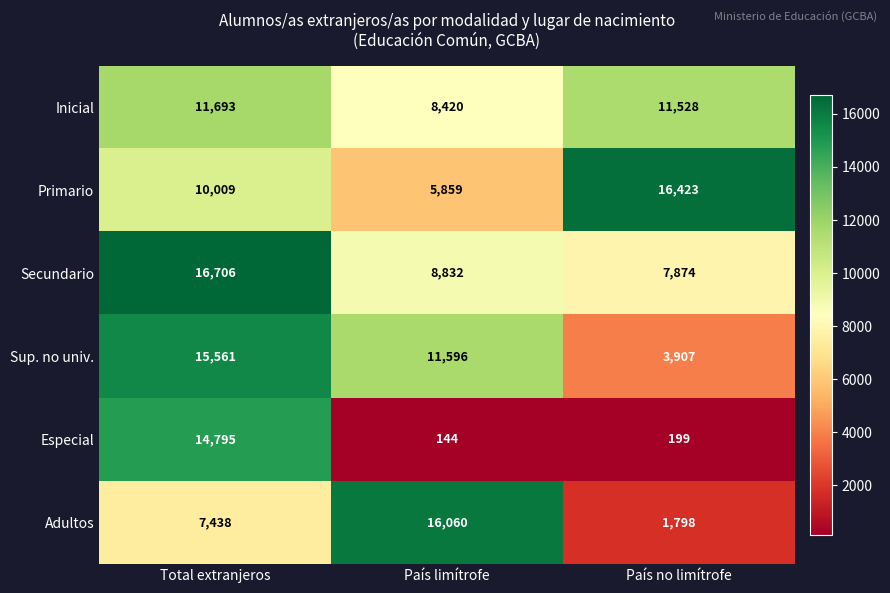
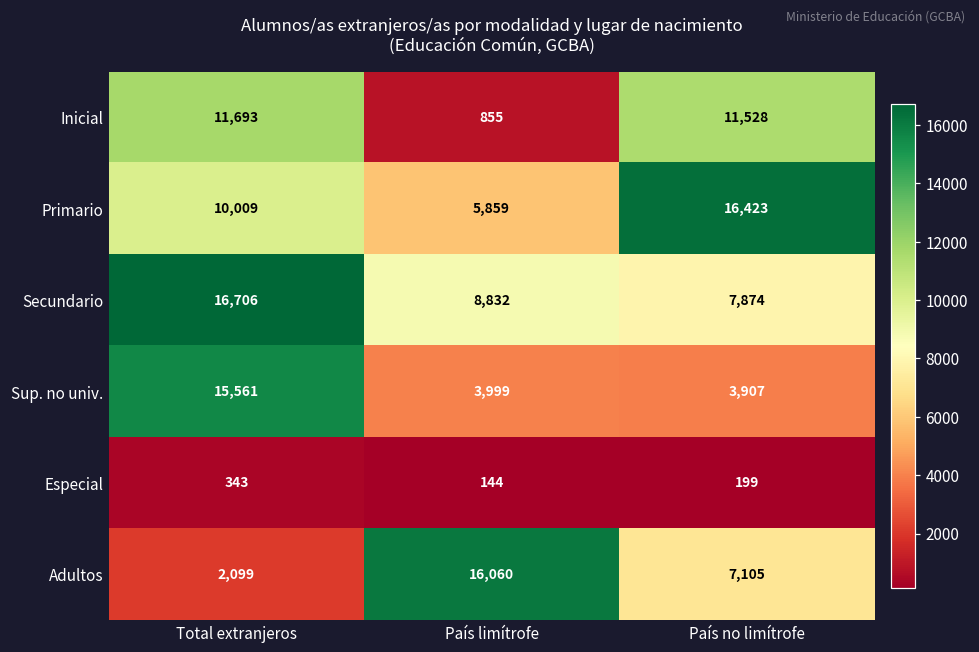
  {
    "Inicial": {
      "Total extranjeros": "11,693",
-     "País limítrofe": "8,420",
+     "País limítrofe": "855",
      "País no limítrofe": "11,528"
    },
    "Primario": {
      "Total extranjeros": "10,009",
      "País limítrofe": "5,859",
      "País no limítrofe": "16,423"
    },
    "Secundario": {
      "Total extranjeros": "16,706",
      "País limítrofe": "8,832",
      "País no limítrofe": "7,874"
    },
    "Sup. no univ.": {
      "Total extranjeros": "15,561",
-     "País limítrofe": "11,596",
+     "País limítrofe": "3,999",
      "País no limítrofe": "3,907"
    },
    "Especial": {
-     "Total extranjeros": "14,795",
+     "Total extranjeros": "343",
      "País limítrofe": "144",
      "País no limítrofe": "199"
    },
    "Adultos": {
-     "Total extranjeros": "7,438",
+     "Total extranjeros": "2,099",
      "País limítrofe": "16,060",
-     "País no limítrofe": "1,798"
+     "País no limítrofe": "7,105"
    }
  }
